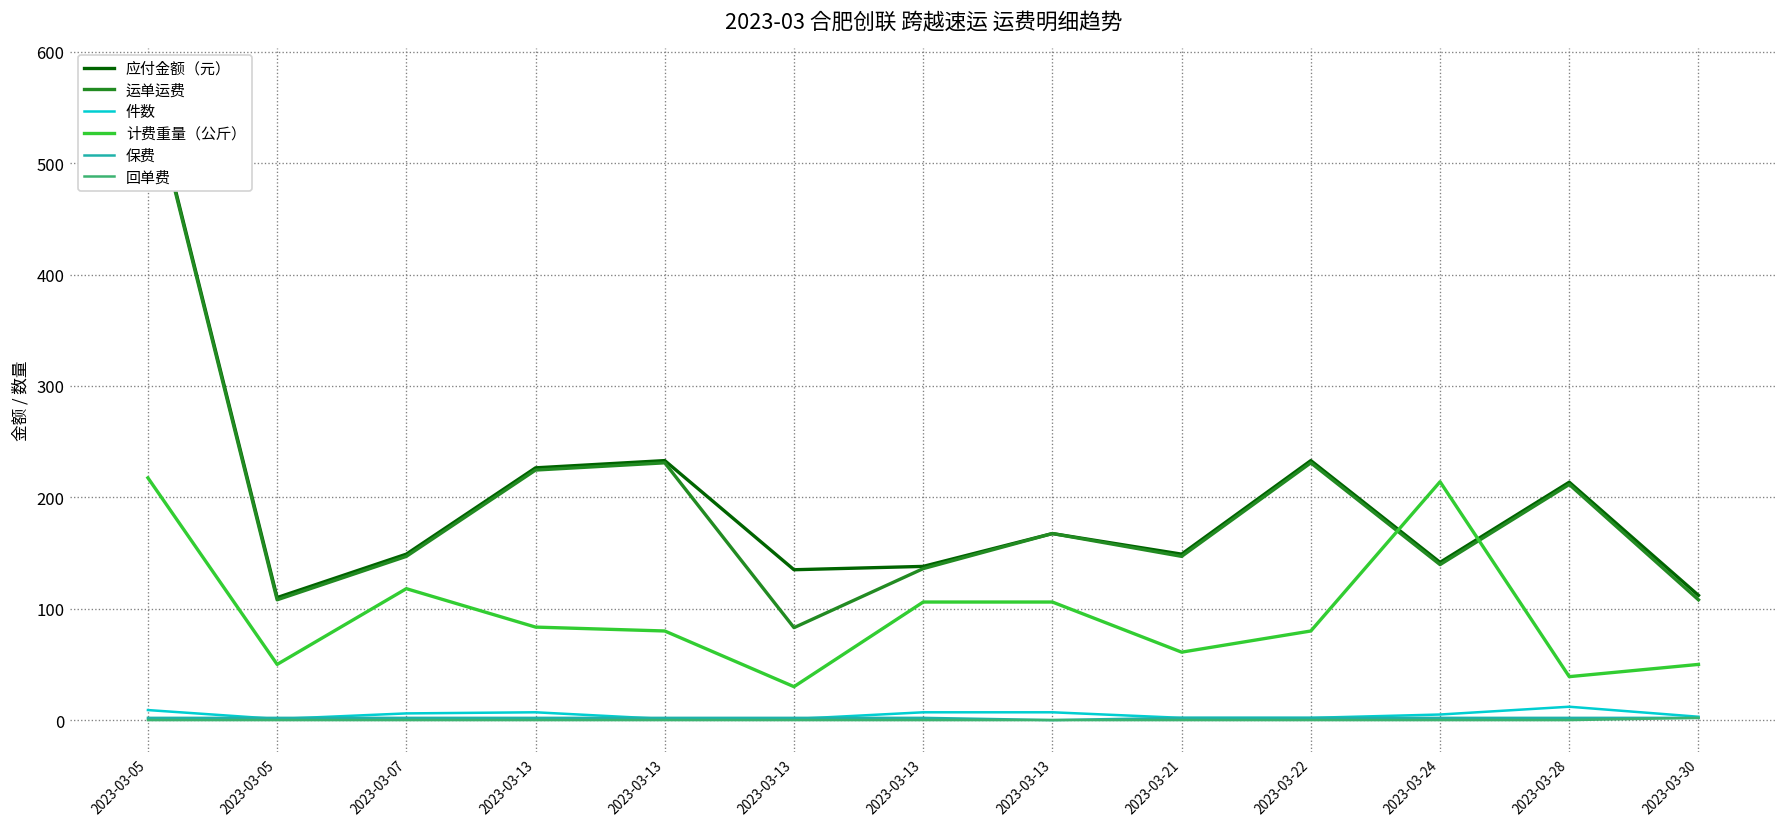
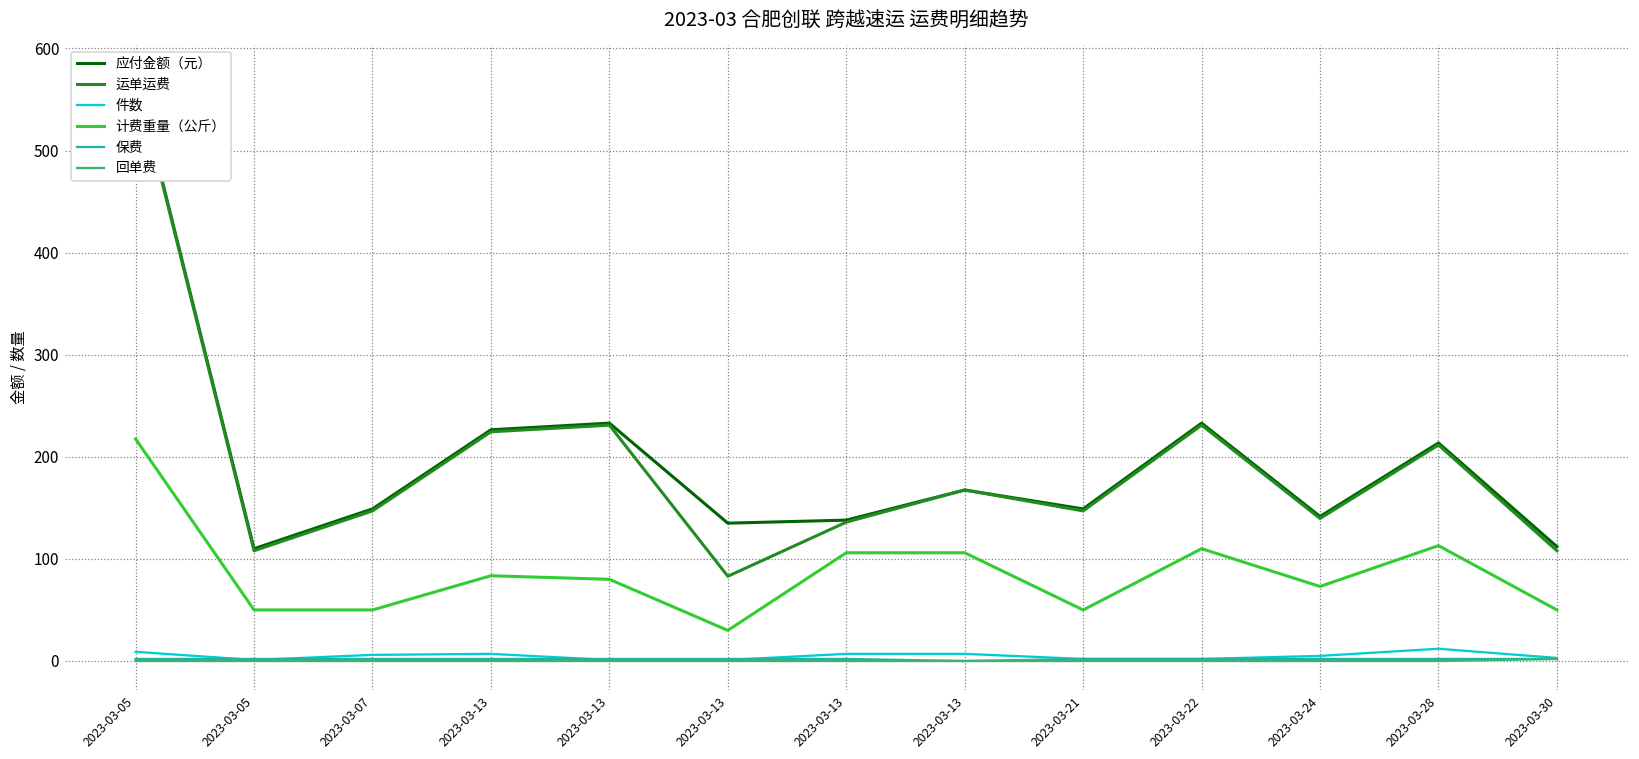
  {
    "应付金额（元）": {
      "2023-03-30": 110
    },
    "运单运费": {
      "2023-03-30": 110
    },
    "计费重量（公斤）": {
-     "2023-03-07": 120,
-     "2023-03-21": 60,
-     "2023-03-22": 80,
-     "2023-03-24": 210,
-     "2023-03-28": 40,
+     "2023-03-07": 50,
+     "2023-03-21": 50,
+     "2023-03-22": 110,
+     "2023-03-24": 70,
+     "2023-03-28": 110,
      "2023-03-30": 50
    }
  }
